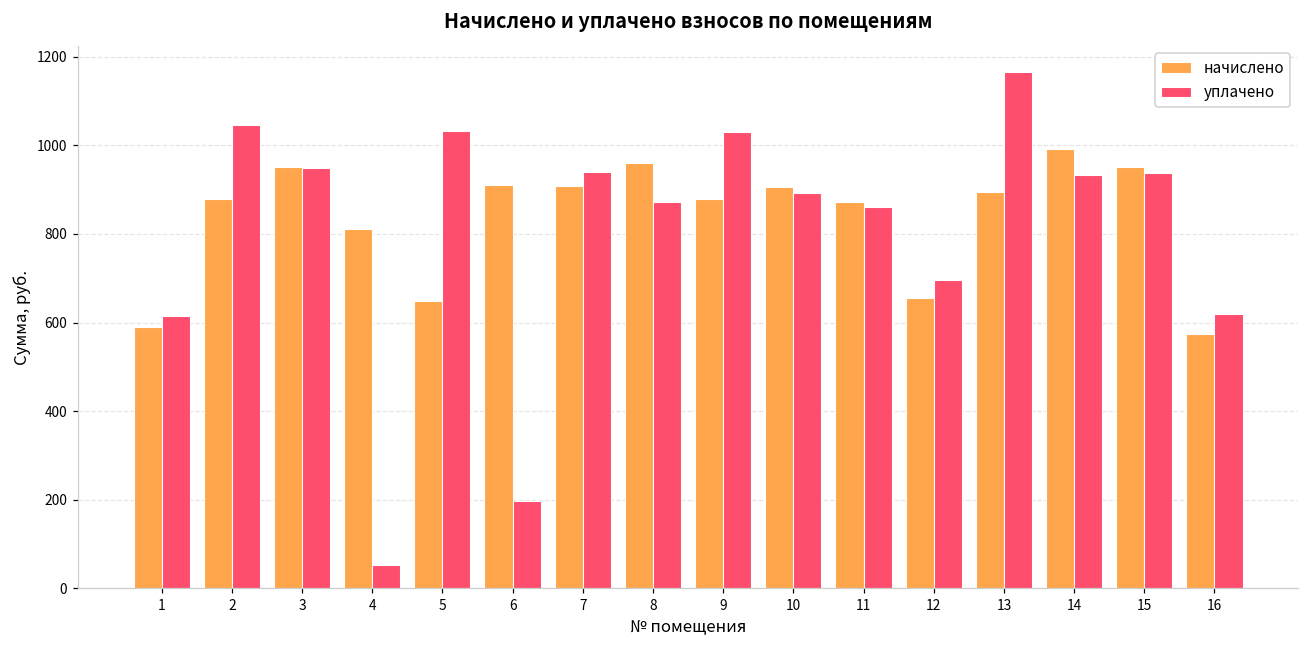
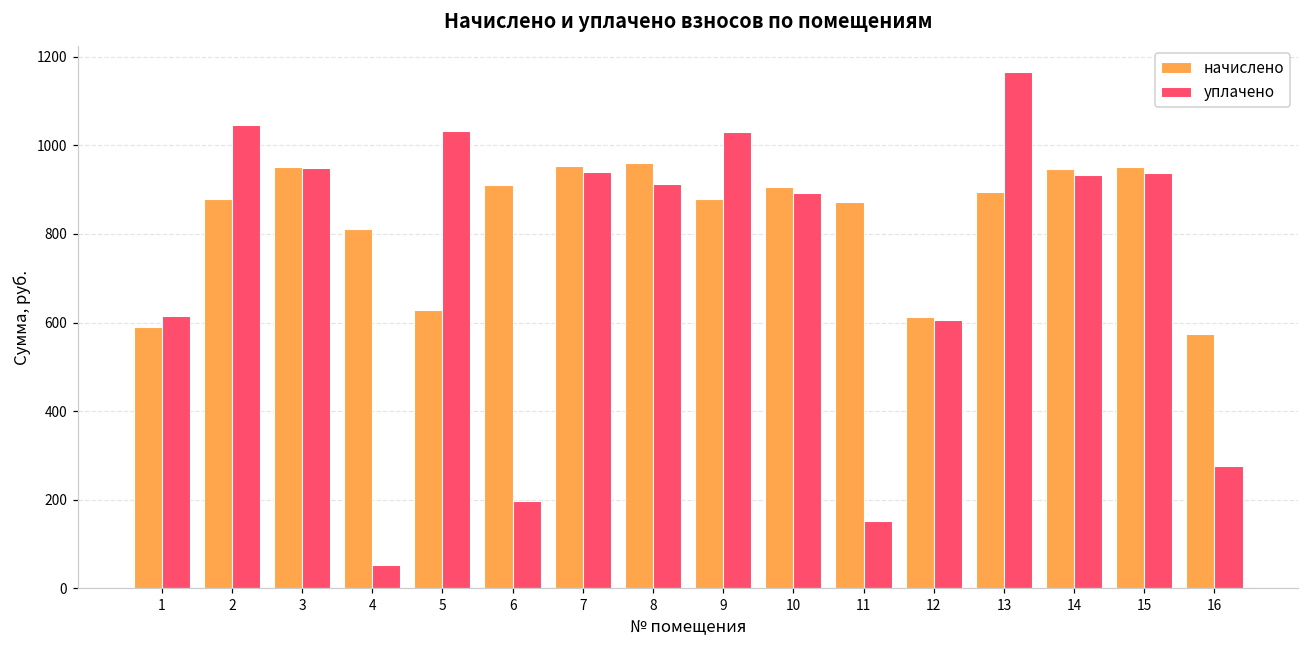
  {
    "начислено": {
      "1": 590,
      "2": 880,
      "3": 950,
      "4": 810,
-     "5": 650,
+     "5": 630,
      "6": 910,
-     "7": 910,
+     "7": 950,
      "8": 960,
      "9": 880,
      "10": 910,
      "11": 870,
-     "12": 660,
+     "12": 610,
      "13": 890,
-     "14": 990,
+     "14": 950,
      "15": 950,
      "16": 570
    },
    "уплачено": {
      "1": 620,
      "2": 1050,
      "3": 950,
      "4": 50,
      "5": 1030,
      "6": 200,
      "7": 940,
-     "8": 870,
+     "8": 910,
      "9": 1030,
      "10": 890,
-     "11": 860,
-     "12": 700,
+     "11": 150,
+     "12": 600,
      "13": 1170,
      "14": 930,
      "15": 940,
-     "16": 620
+     "16": 280
    }
  }
